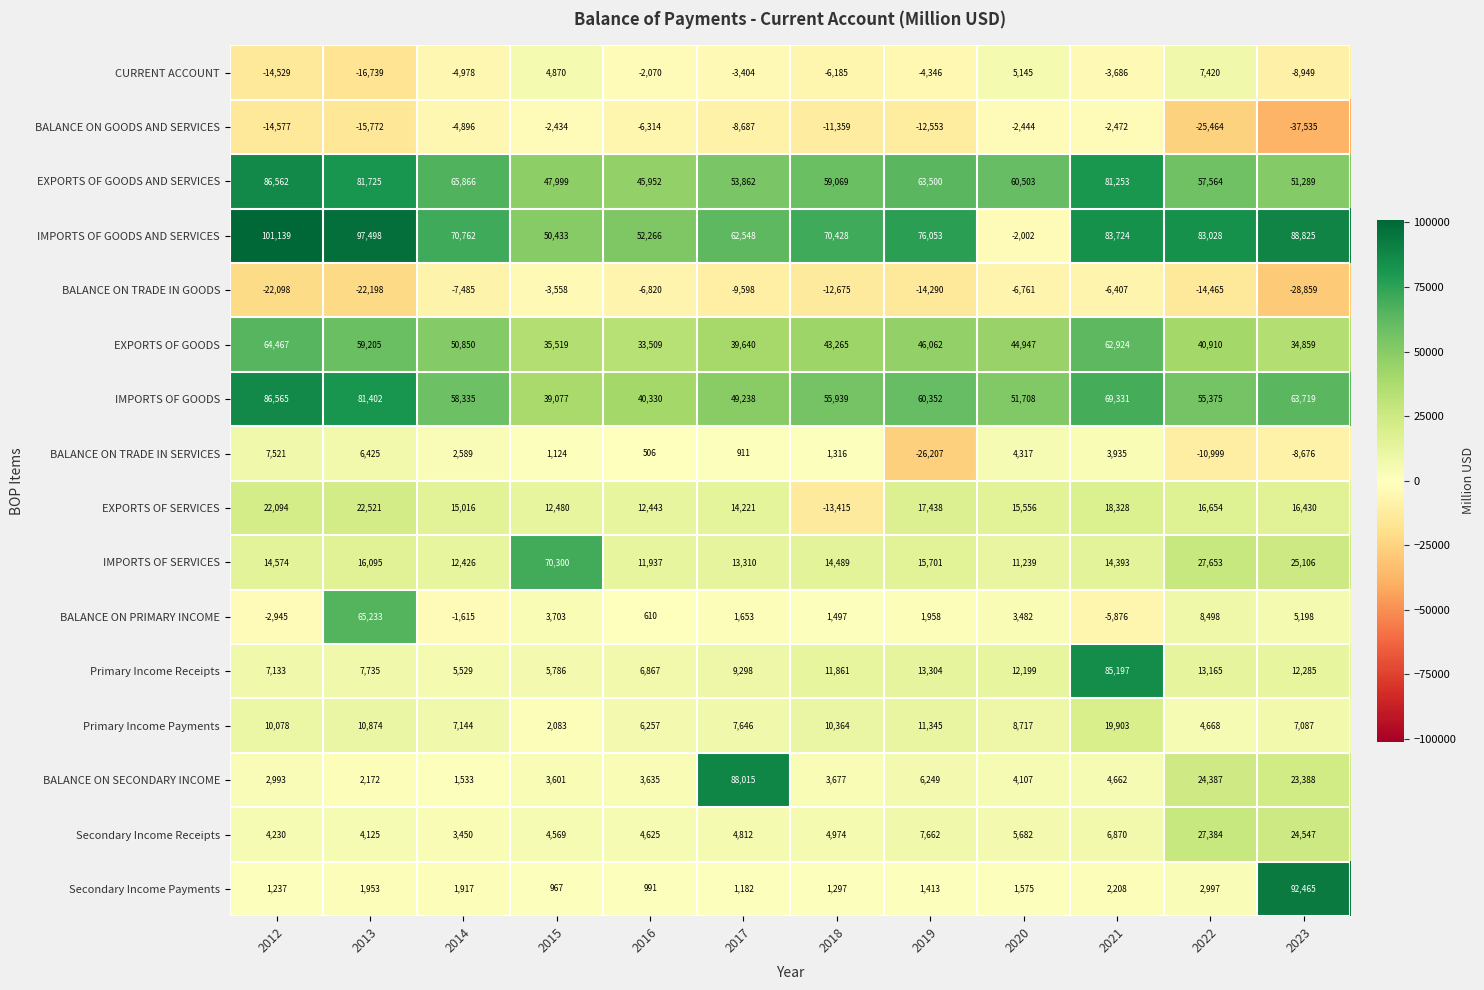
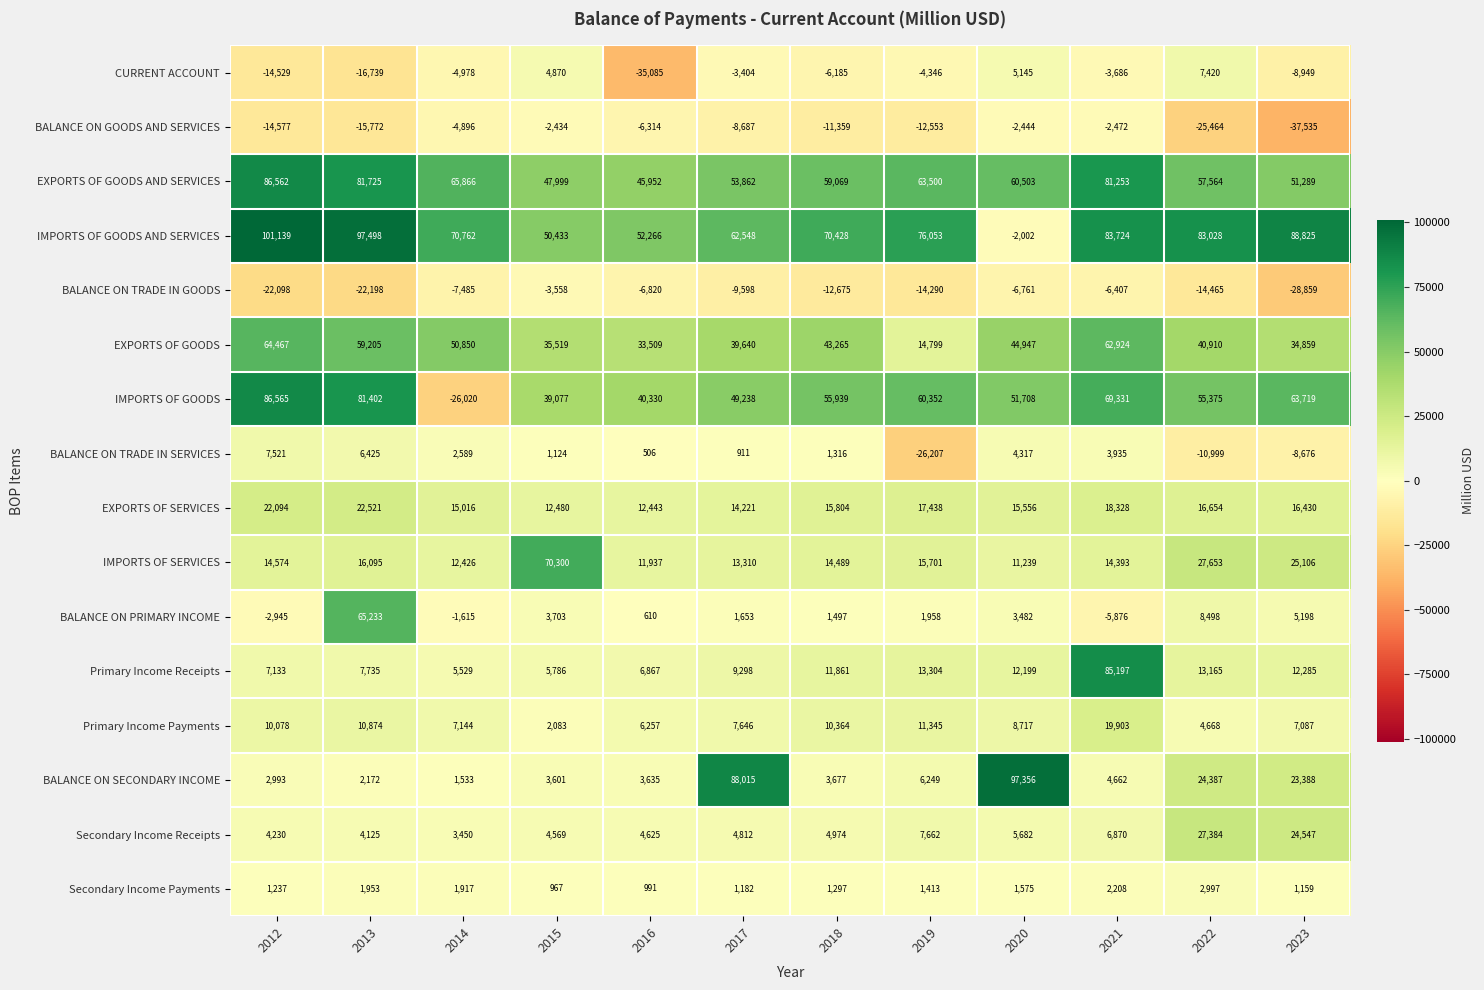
  {
    "CURRENT ACCOUNT": {
      "2012": "-14,529",
      "2013": "-16,739",
      "2014": "-4,978",
      "2015": "4,870",
-     "2016": "-2,070",
+     "2016": "-35,085",
      "2017": "-3,404",
      "2018": "-6,185",
      "2019": "-4,346",
      "2020": "5,145",
      "2021": "-3,686",
      "2022": "7,420",
      "2023": "-8,949"
    },
    "BALANCE ON GOODS AND SERVICES": {
      "2012": "-14,577",
      "2013": "-15,772",
      "2014": "-4,896",
      "2015": "-2,434",
      "2016": "-6,314",
      "2017": "-8,687",
      "2018": "-11,359",
      "2019": "-12,553",
      "2020": "-2,444",
      "2021": "-2,472",
      "2022": "-25,464",
      "2023": "-37,535"
    },
    "EXPORTS OF GOODS AND SERVICES": {
      "2012": "86,562",
      "2013": "81,725",
      "2014": "65,866",
      "2015": "47,999",
      "2016": "45,952",
      "2017": "53,862",
      "2018": "59,069",
      "2019": "63,500",
      "2020": "60,503",
      "2021": "81,253",
      "2022": "57,564",
      "2023": "51,289"
    },
    "IMPORTS OF GOODS AND SERVICES": {
      "2012": "101,139",
      "2013": "97,498",
      "2014": "70,762",
      "2015": "50,433",
      "2016": "52,266",
      "2017": "62,548",
      "2018": "70,428",
      "2019": "76,053",
      "2020": "-2,002",
      "2021": "83,724",
      "2022": "83,028",
      "2023": "88,825"
    },
    "BALANCE ON TRADE IN GOODS": {
      "2012": "-22,098",
      "2013": "-22,198",
      "2014": "-7,485",
      "2015": "-3,558",
      "2016": "-6,820",
      "2017": "-9,598",
      "2018": "-12,675",
      "2019": "-14,290",
      "2020": "-6,761",
      "2021": "-6,407",
      "2022": "-14,465",
      "2023": "-28,859"
    },
    "EXPORTS OF GOODS": {
      "2012": "64,467",
      "2013": "59,205",
      "2014": "50,850",
      "2015": "35,519",
      "2016": "33,509",
      "2017": "39,640",
      "2018": "43,265",
-     "2019": "46,062",
+     "2019": "14,799",
      "2020": "44,947",
      "2021": "62,924",
      "2022": "40,910",
      "2023": "34,859"
    },
    "IMPORTS OF GOODS": {
      "2012": "86,565",
      "2013": "81,402",
-     "2014": "58,335",
+     "2014": "-26,020",
      "2015": "39,077",
      "2016": "40,330",
      "2017": "49,238",
      "2018": "55,939",
      "2019": "60,352",
      "2020": "51,708",
      "2021": "69,331",
      "2022": "55,375",
      "2023": "63,719"
    },
    "BALANCE ON TRADE IN SERVICES": {
      "2012": "7,521",
      "2013": "6,425",
      "2014": "2,589",
      "2015": "1,124",
      "2016": "506",
      "2017": "911",
      "2018": "1,316",
      "2019": "-26,207",
      "2020": "4,317",
      "2021": "3,935",
      "2022": "-10,999",
      "2023": "-8,676"
    },
    "EXPORTS OF SERVICES": {
      "2012": "22,094",
      "2013": "22,521",
      "2014": "15,016",
      "2015": "12,480",
      "2016": "12,443",
      "2017": "14,221",
-     "2018": "-13,415",
+     "2018": "15,804",
      "2019": "17,438",
      "2020": "15,556",
      "2021": "18,328",
      "2022": "16,654",
      "2023": "16,430"
    },
    "IMPORTS OF SERVICES": {
      "2012": "14,574",
      "2013": "16,095",
      "2014": "12,426",
      "2015": "70,300",
      "2016": "11,937",
      "2017": "13,310",
      "2018": "14,489",
      "2019": "15,701",
      "2020": "11,239",
      "2021": "14,393",
      "2022": "27,653",
      "2023": "25,106"
    },
    "BALANCE ON PRIMARY INCOME": {
      "2012": "-2,945",
      "2013": "65,233",
      "2014": "-1,615",
      "2015": "3,703",
      "2016": "610",
      "2017": "1,653",
      "2018": "1,497",
      "2019": "1,958",
      "2020": "3,482",
      "2021": "-5,876",
      "2022": "8,498",
      "2023": "5,198"
    },
    "Primary Income Receipts": {
      "2012": "7,133",
      "2013": "7,735",
      "2014": "5,529",
      "2015": "5,786",
      "2016": "6,867",
      "2017": "9,298",
      "2018": "11,861",
      "2019": "13,304",
      "2020": "12,199",
      "2021": "85,197",
      "2022": "13,165",
      "2023": "12,285"
    },
    "Primary Income Payments": {
      "2012": "10,078",
      "2013": "10,874",
      "2014": "7,144",
      "2015": "2,083",
      "2016": "6,257",
      "2017": "7,646",
      "2018": "10,364",
      "2019": "11,345",
      "2020": "8,717",
      "2021": "19,903",
      "2022": "4,668",
      "2023": "7,087"
    },
    "BALANCE ON SECONDARY INCOME": {
      "2012": "2,993",
      "2013": "2,172",
      "2014": "1,533",
      "2015": "3,601",
      "2016": "3,635",
      "2017": "88,015",
      "2018": "3,677",
      "2019": "6,249",
-     "2020": "4,107",
+     "2020": "97,356",
      "2021": "4,662",
      "2022": "24,387",
      "2023": "23,388"
    },
    "Secondary Income Receipts": {
      "2012": "4,230",
      "2013": "4,125",
      "2014": "3,450",
      "2015": "4,569",
      "2016": "4,625",
      "2017": "4,812",
      "2018": "4,974",
      "2019": "7,662",
      "2020": "5,682",
      "2021": "6,870",
      "2022": "27,384",
      "2023": "24,547"
    },
    "Secondary Income Payments": {
      "2012": "1,237",
      "2013": "1,953",
      "2014": "1,917",
      "2015": "967",
      "2016": "991",
      "2017": "1,182",
      "2018": "1,297",
      "2019": "1,413",
      "2020": "1,575",
      "2021": "2,208",
      "2022": "2,997",
-     "2023": "92,465"
+     "2023": "1,159"
    }
  }
